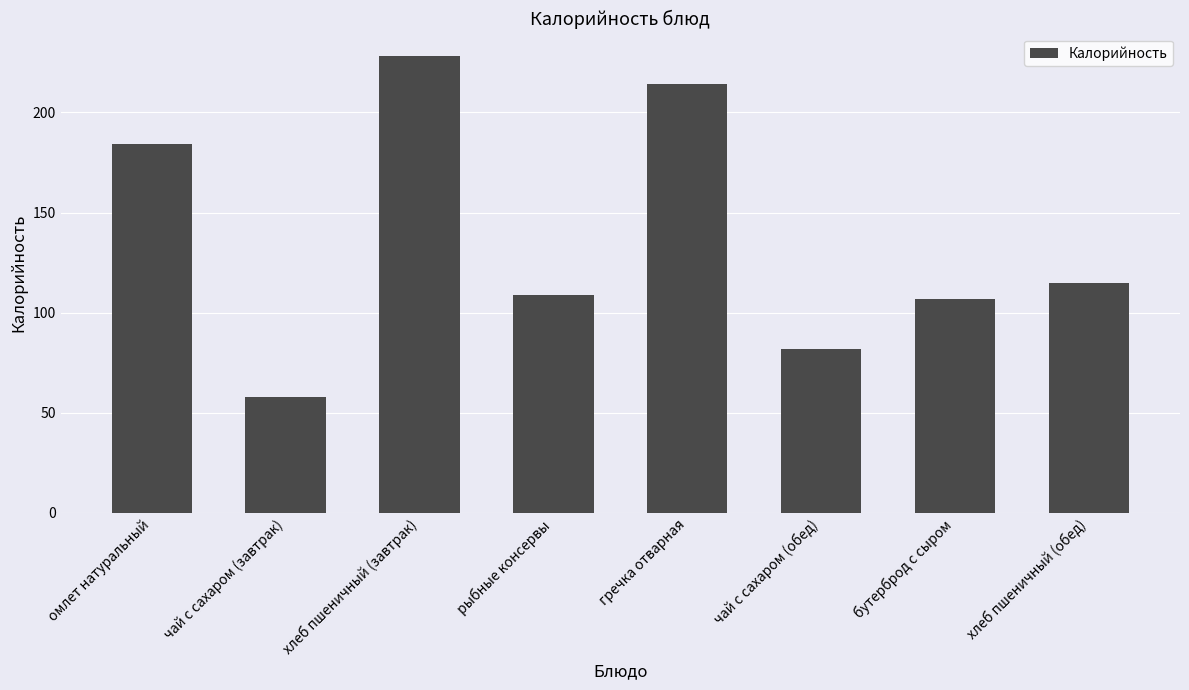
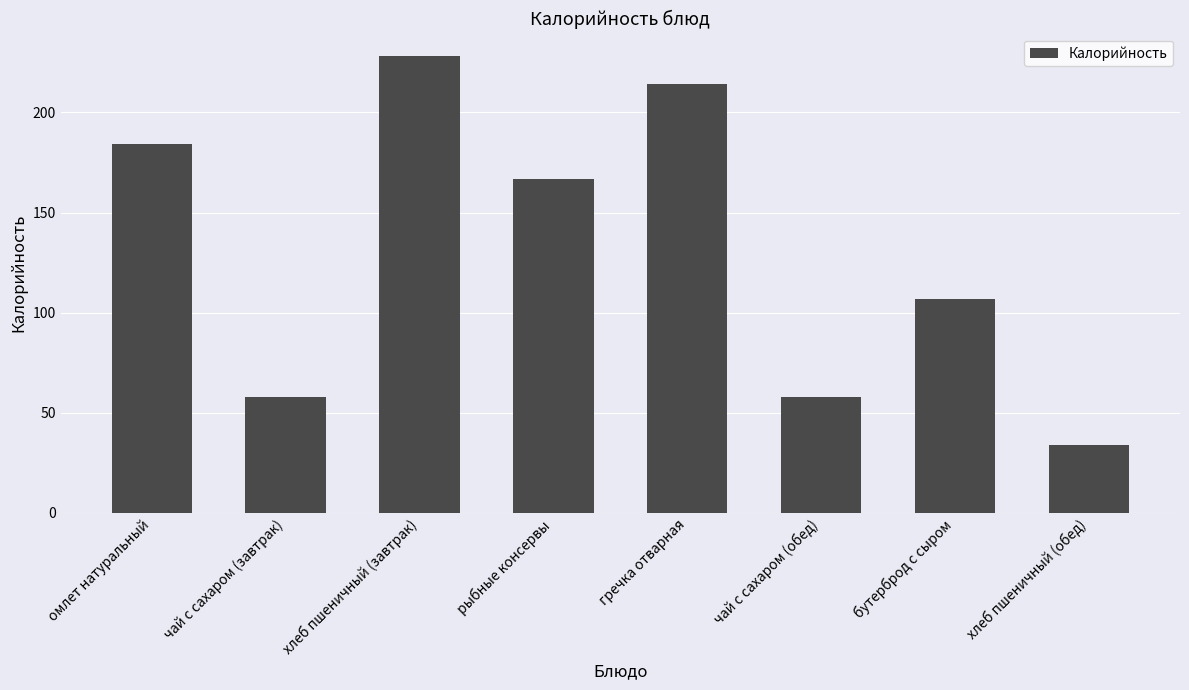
  {
    "омлет натуральный": 184,
    "чай с сахаром (завтрак)": 58,
    "хлеб пшеничный (завтрак)": 228,
-   "рыбные консервы": 109,
+   "рыбные консервы": 167,
    "гречка отварная": 214,
-   "чай с сахаром (обед)": 82,
+   "чай с сахаром (обед)": 58,
    "бутерброд с сыром": 107,
-   "хлеб пшеничный (обед)": 115
+   "хлеб пшеничный (обед)": 34
  }
